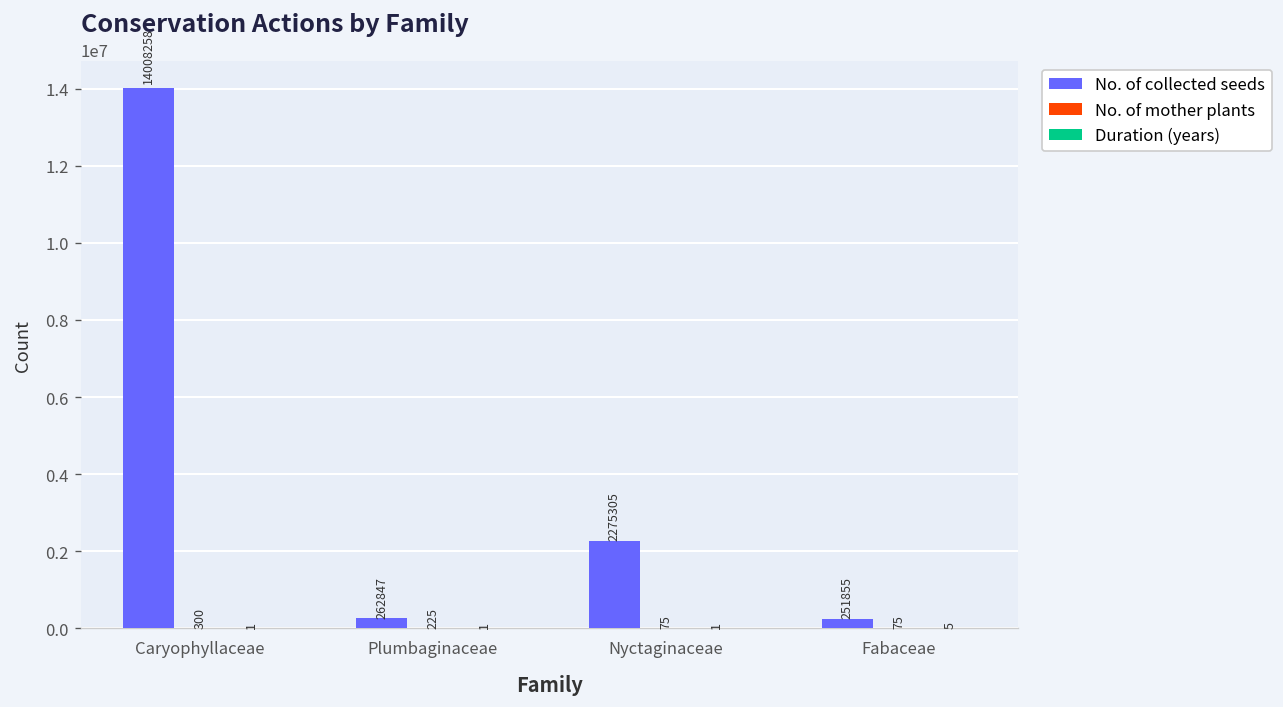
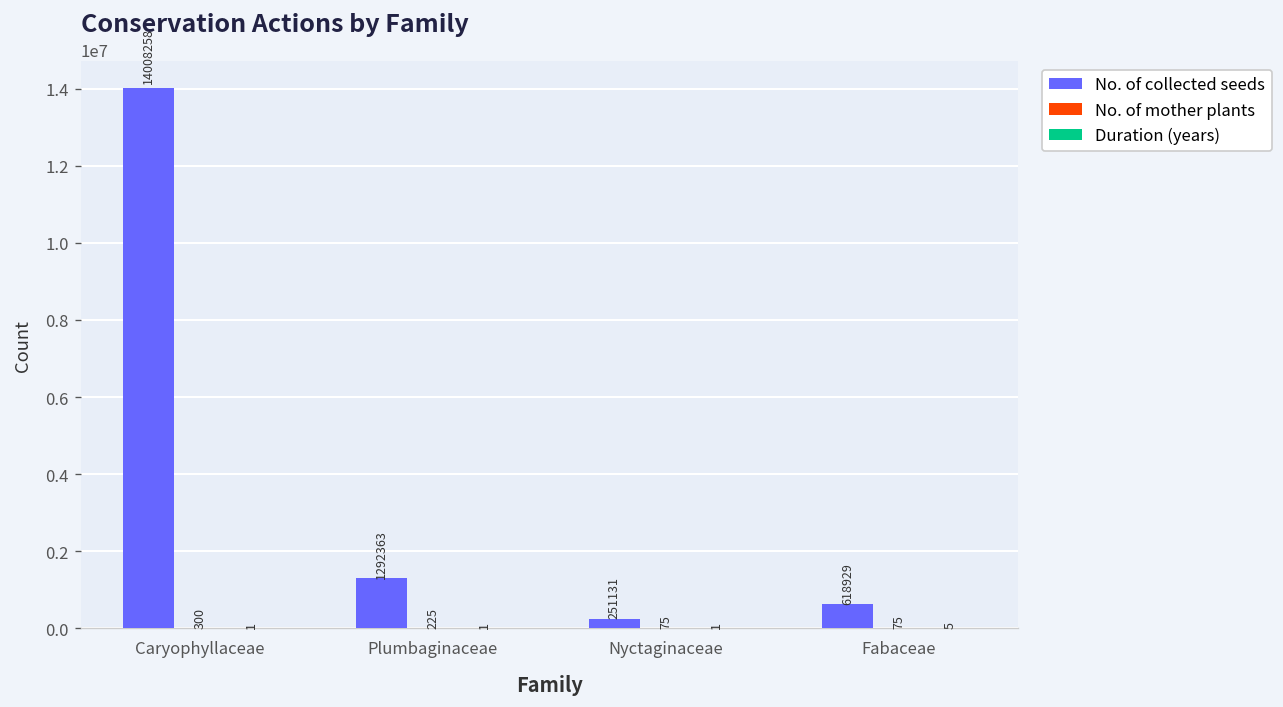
  {
    "No. of collected seeds": {
      "Caryophyllaceae": 14008258,
-     "Plumbaginaceae": 262847,
-     "Nyctaginaceae": 2275305,
-     "Fabaceae": 251855
+     "Plumbaginaceae": 1292363,
+     "Nyctaginaceae": 251131,
+     "Fabaceae": 618929
    },
    "No. of mother plants": {
      "Caryophyllaceae": 300,
      "Plumbaginaceae": 225,
      "Nyctaginaceae": 75,
      "Fabaceae": 75
    },
    "Duration (years)": {
      "Caryophyllaceae": 1,
      "Plumbaginaceae": 1,
      "Nyctaginaceae": 1,
      "Fabaceae": 5
    }
  }
